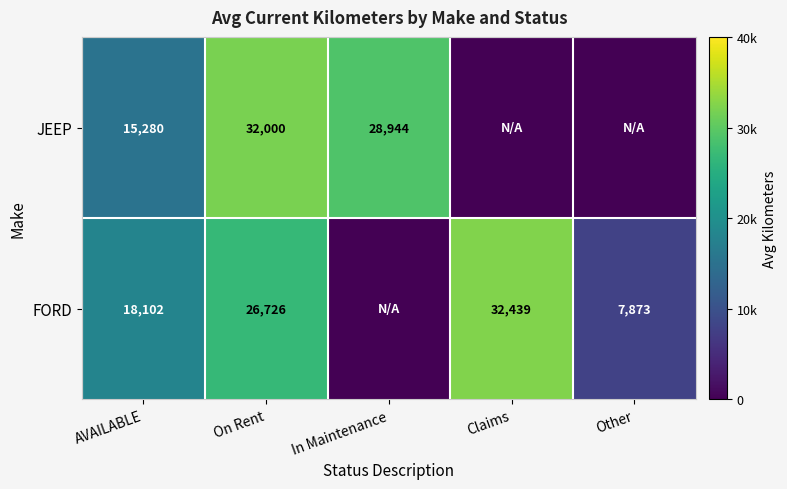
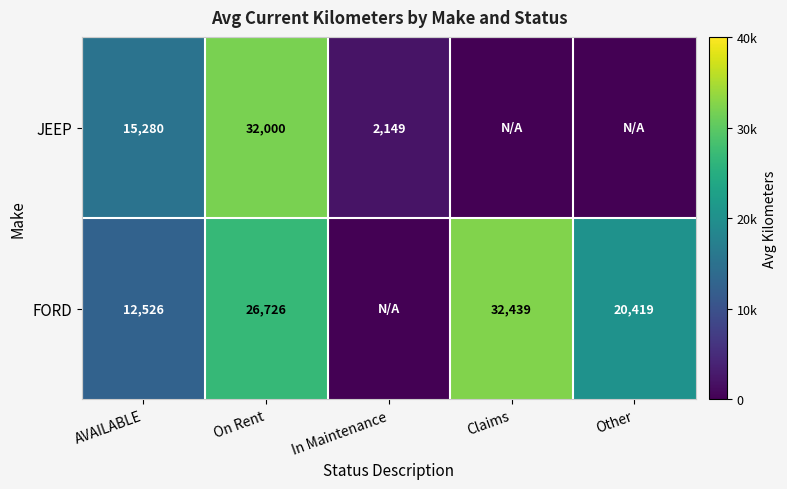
  {
    "JEEP": {
      "AVAILABLE": "15,280",
      "On Rent": "32,000",
-     "In Maintenance": "28,944"
+     "In Maintenance": "2,149"
    },
    "FORD": {
-     "AVAILABLE": "18,102",
+     "AVAILABLE": "12,526",
      "On Rent": "26,726",
      "Claims": "32,439",
-     "Other": "7,873"
+     "Other": "20,419"
    }
  }
